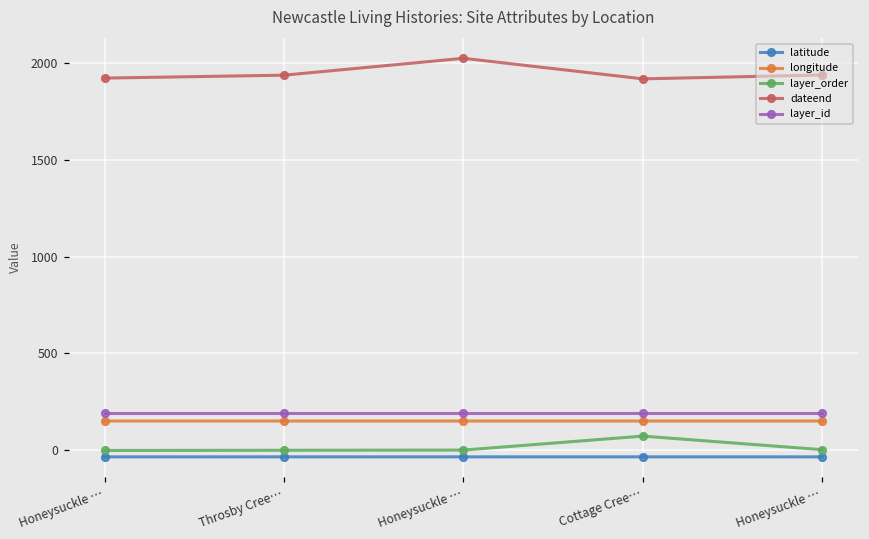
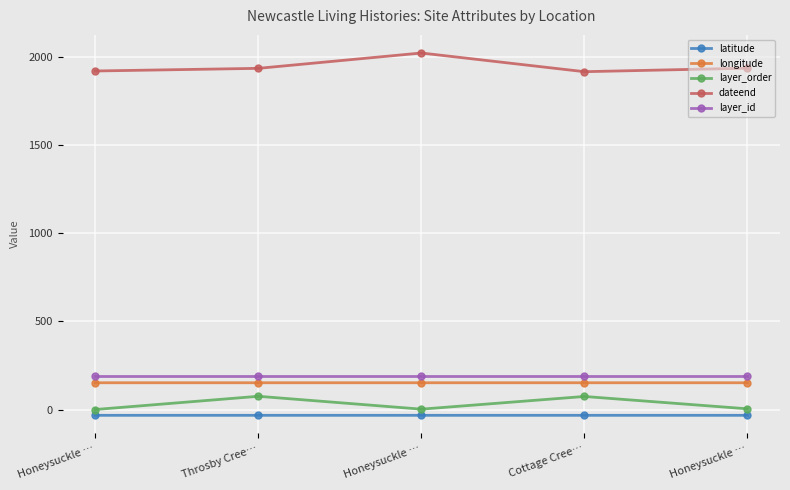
  {
    "latitude": {
      "Throsby Cree…": -30,
      "Cottage Cree…": -30
    },
    "layer_order": {
-     "Throsby Cree…": 0,
+     "Throsby Cree…": 80,
      "Cottage Cree…": 70
    },
    "layer_id": {
      "Throsby Cree…": 190,
      "Cottage Cree…": 190
    }
  }
